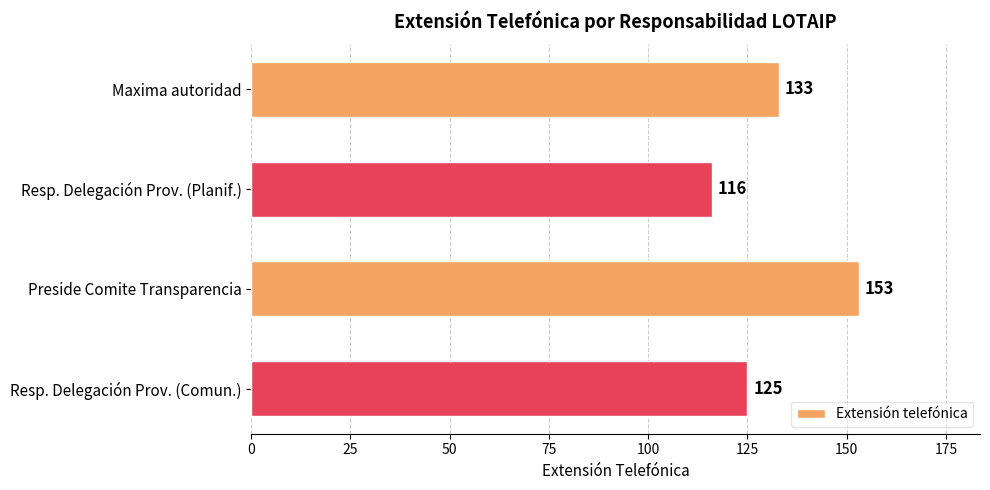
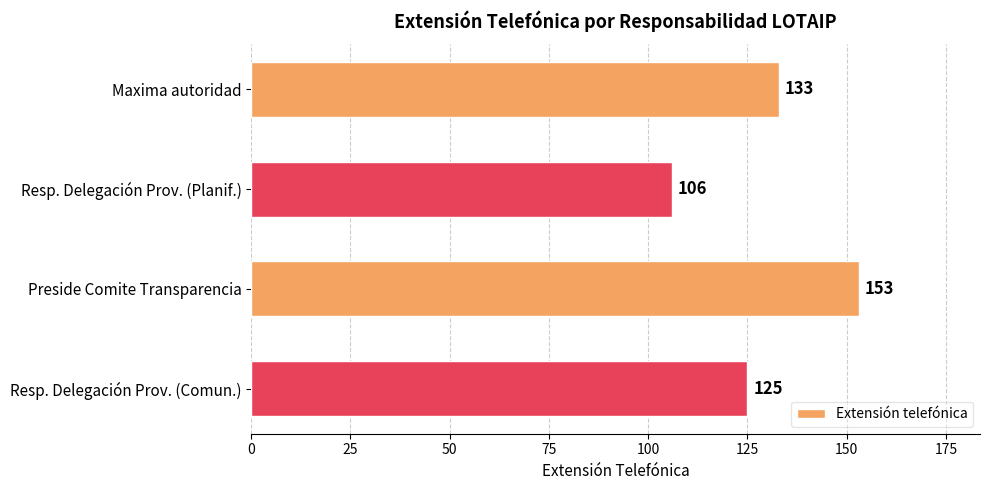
  {
    "Maxima autoridad": 133,
-   "Resp. Delegación Prov. (Planif.)": 116,
+   "Resp. Delegación Prov. (Planif.)": 106,
    "Preside Comite Transparencia": 153,
    "Resp. Delegación Prov. (Comun.)": 125
  }
